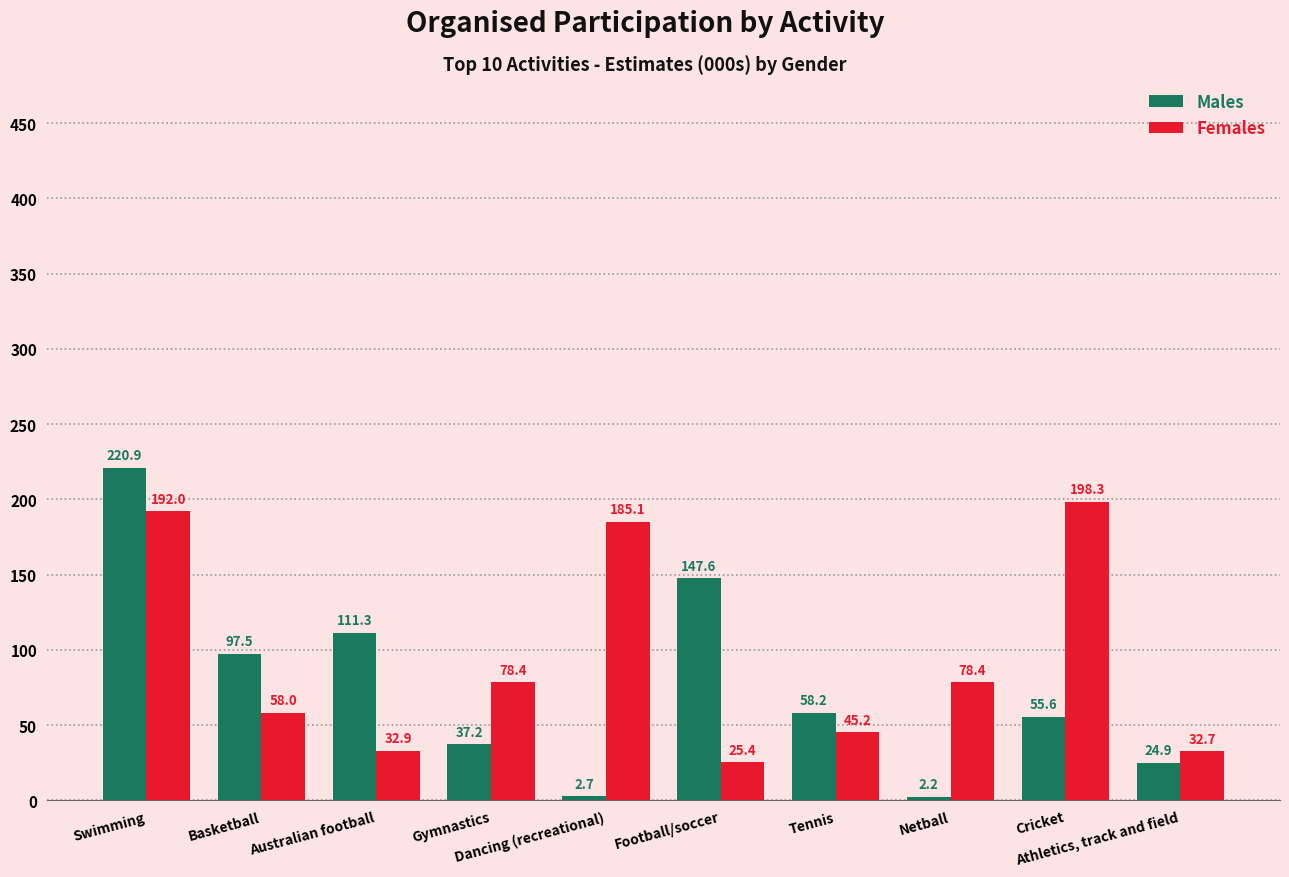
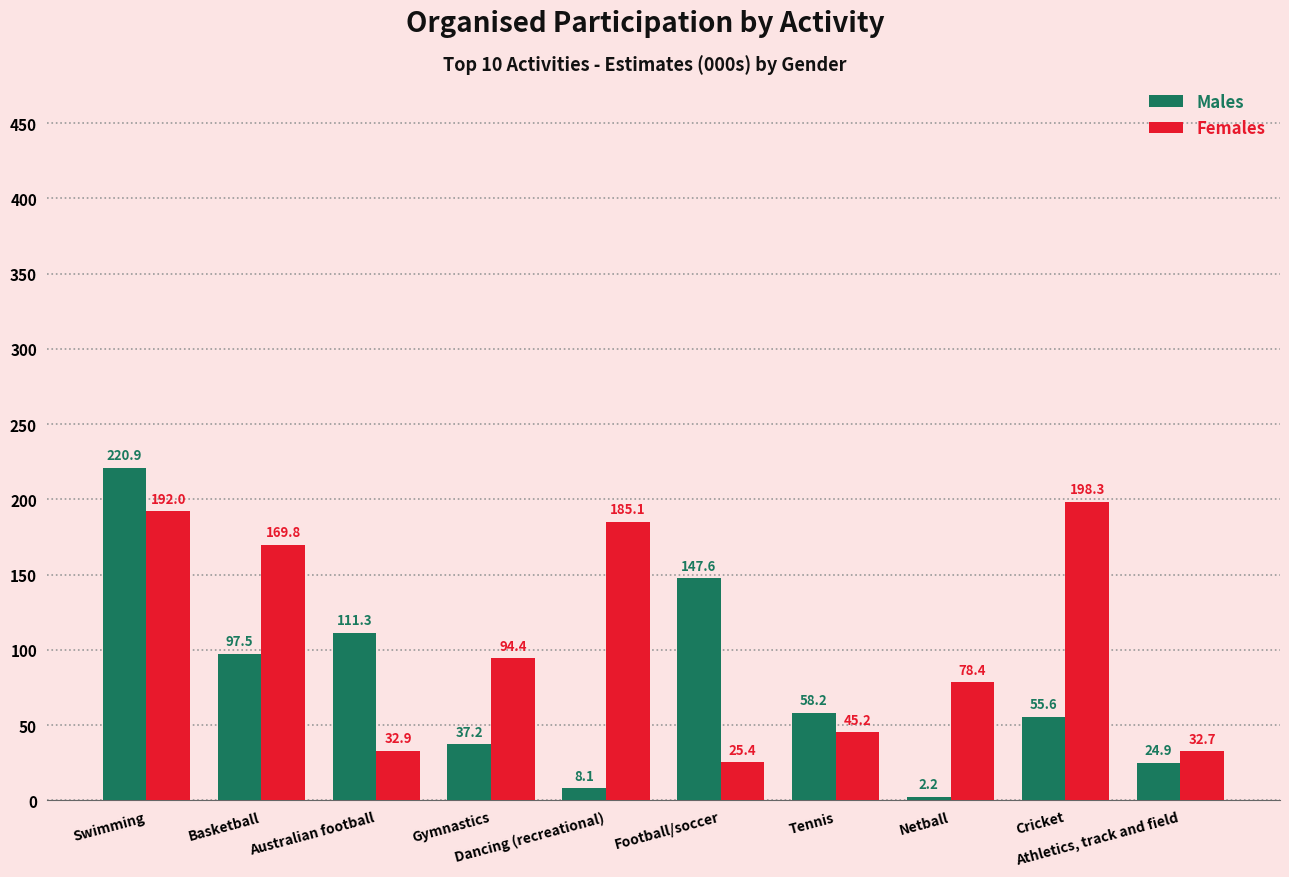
  {
    "Males": {
      "Swimming": 220.9,
      "Basketball": 97.5,
      "Australian football": 111.3,
      "Gymnastics": 37.2,
-     "Dancing (recreational)": 2.7,
+     "Dancing (recreational)": 8.1,
      "Football/soccer": 147.6,
      "Tennis": 58.2,
      "Netball": 2.2,
      "Cricket": 55.6,
      "Athletics, track and field": 24.9
    },
    "Females": {
      "Swimming": 192.0,
-     "Basketball": 58.0,
+     "Basketball": 169.8,
      "Australian football": 32.9,
-     "Gymnastics": 78.4,
+     "Gymnastics": 94.4,
      "Dancing (recreational)": 185.1,
      "Football/soccer": 25.4,
      "Tennis": 45.2,
      "Netball": 78.4,
      "Cricket": 198.3,
      "Athletics, track and field": 32.7
    }
  }
